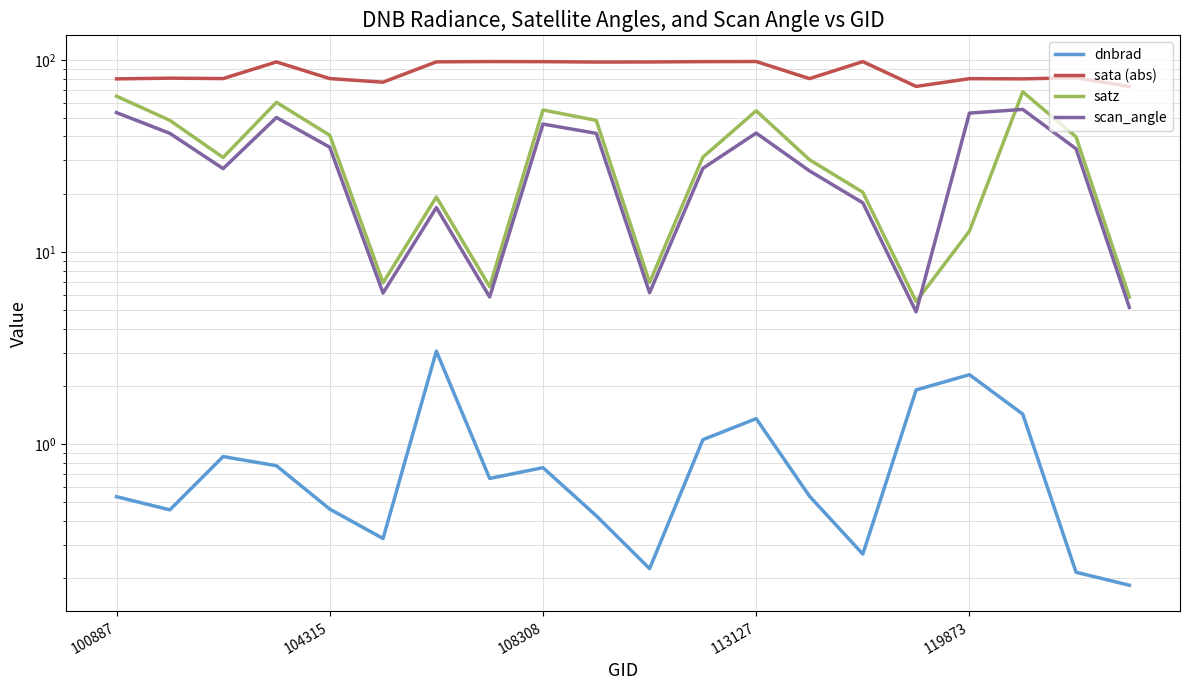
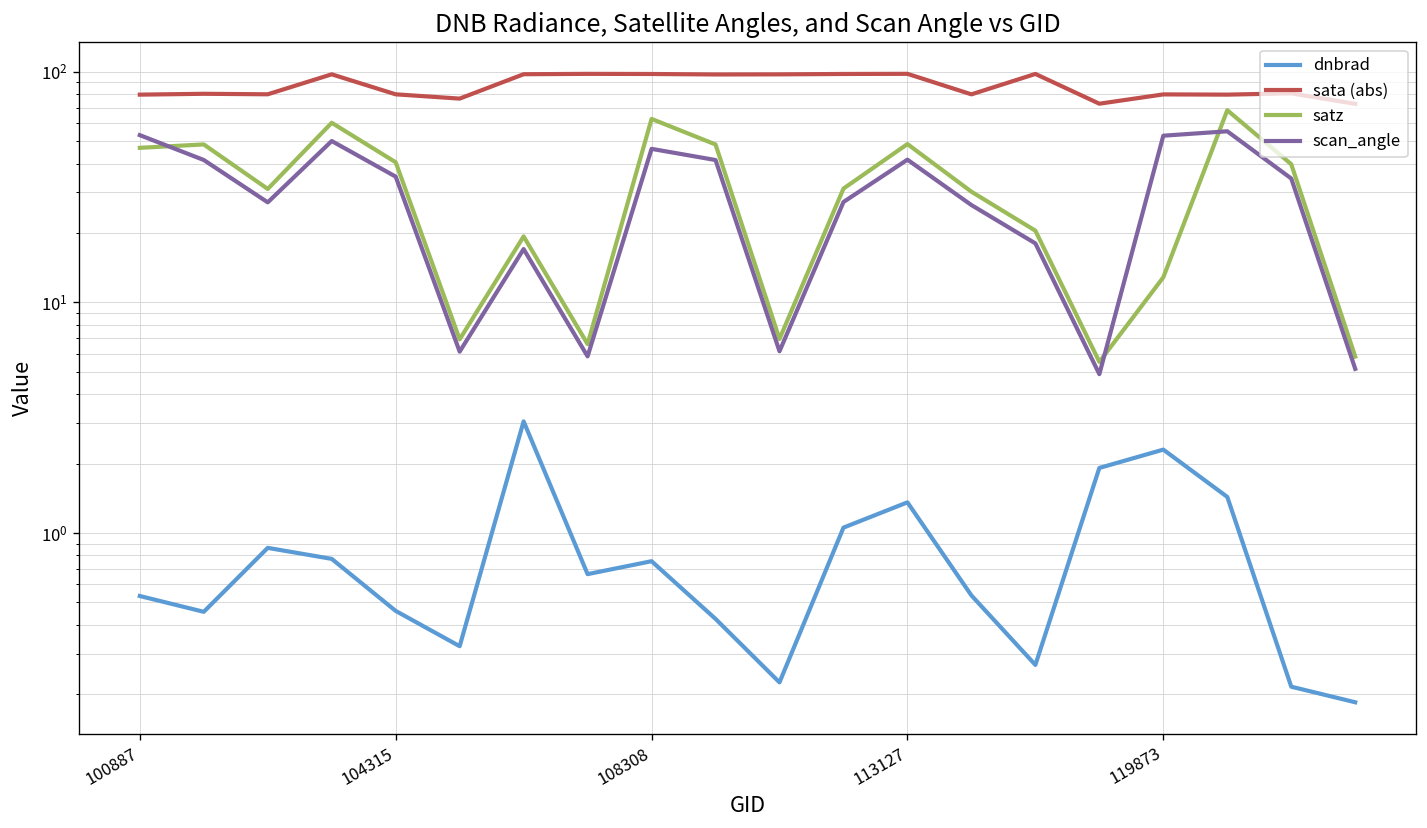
  {
    "dnbrad": {
      "100887": 0.53,
      "104315": 0.46,
      "108308": 0.75,
      "113127": 1.4,
      "119873": 2.3
    },
    "sata (abs)": {
      "100887": 80,
      "104315": 80,
      "108308": 100,
      "113127": 100,
      "119873": 80
    },
    "satz": {
-     "100887": 65,
+     "100887": 47,
      "104315": 41,
-     "108308": 55,
-     "113127": 54,
+     "108308": 63,
+     "113127": 49,
      "119873": 13
    },
    "scan_angle": {
      "100887": 53,
      "104315": 35,
      "108308": 46,
      "113127": 42,
      "119873": 53
    }
  }
